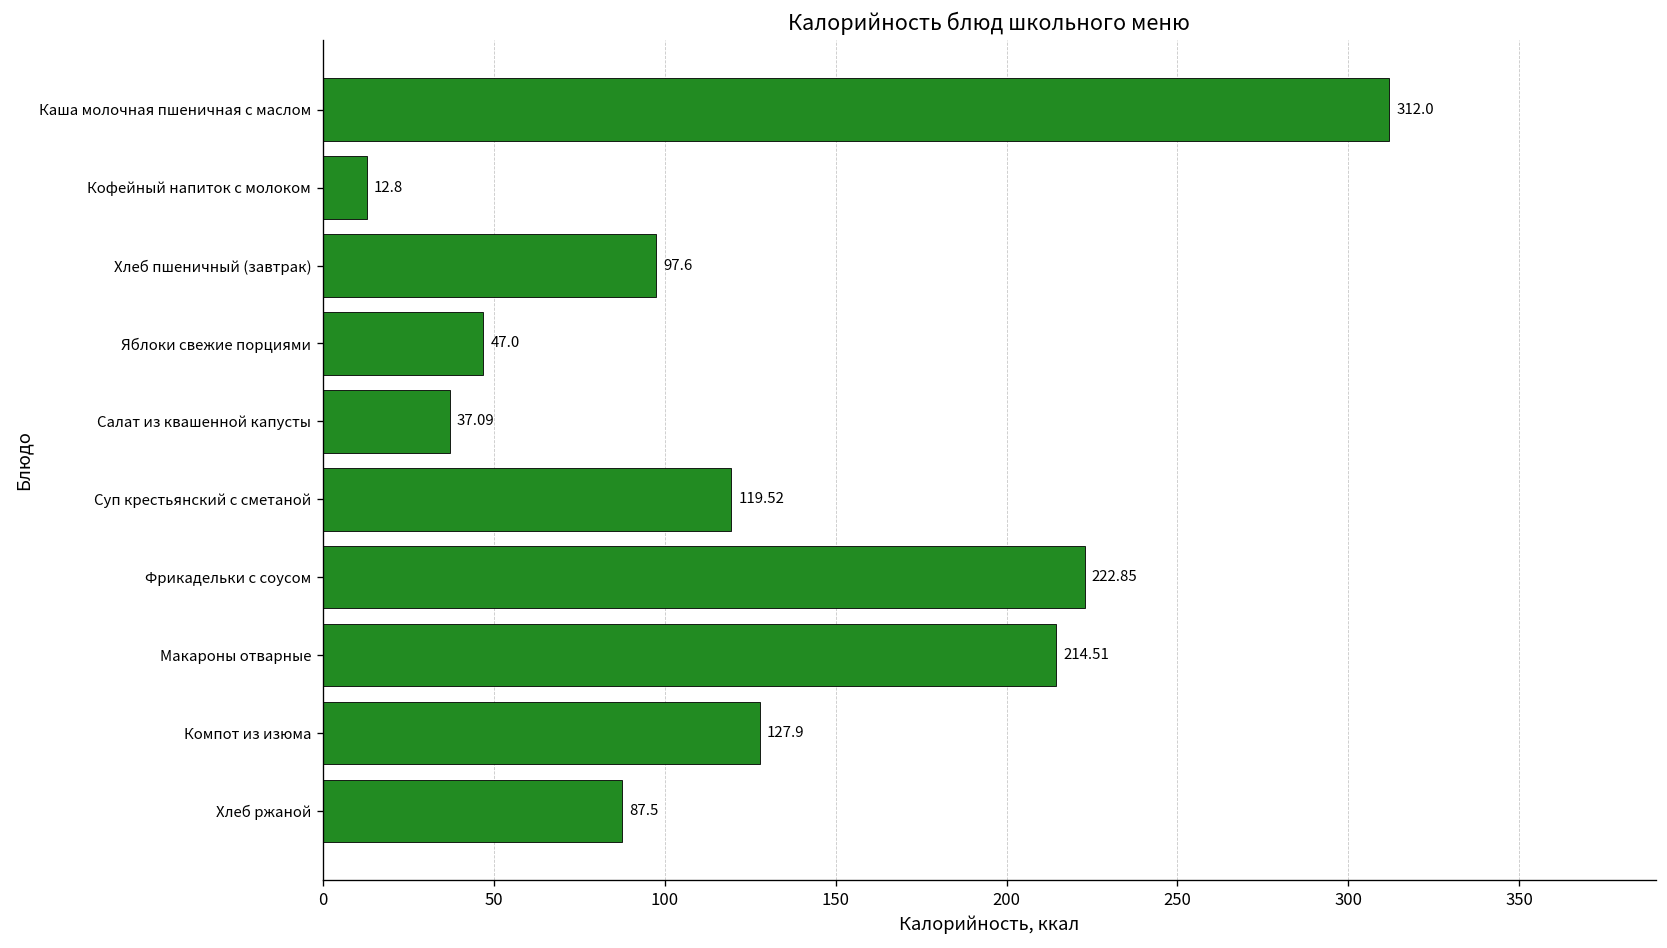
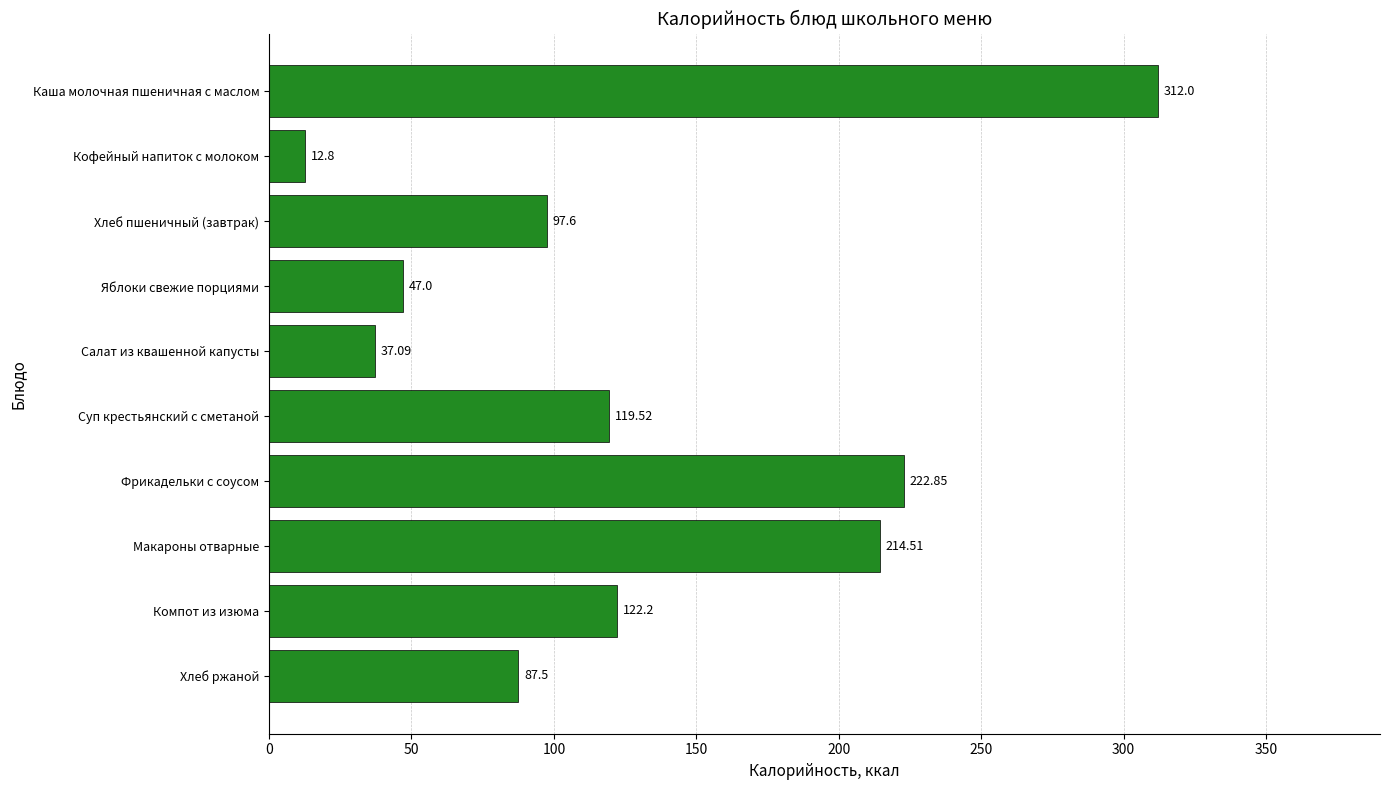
  {
    "Каша молочная пшеничная с маслом": 312.0,
    "Кофейный напиток с молоком": 12.8,
    "Хлеб пшеничный (завтрак)": 97.6,
    "Яблоки свежие порциями": 47.0,
    "Салат из квашенной капусты": 37.09,
    "Суп крестьянский с сметаной": 119.52,
    "Фрикадельки с соусом": 222.85,
    "Макароны отварные": 214.51,
-   "Компот из изюма": 127.9,
+   "Компот из изюма": 122.2,
    "Хлеб ржаной": 87.5
  }
